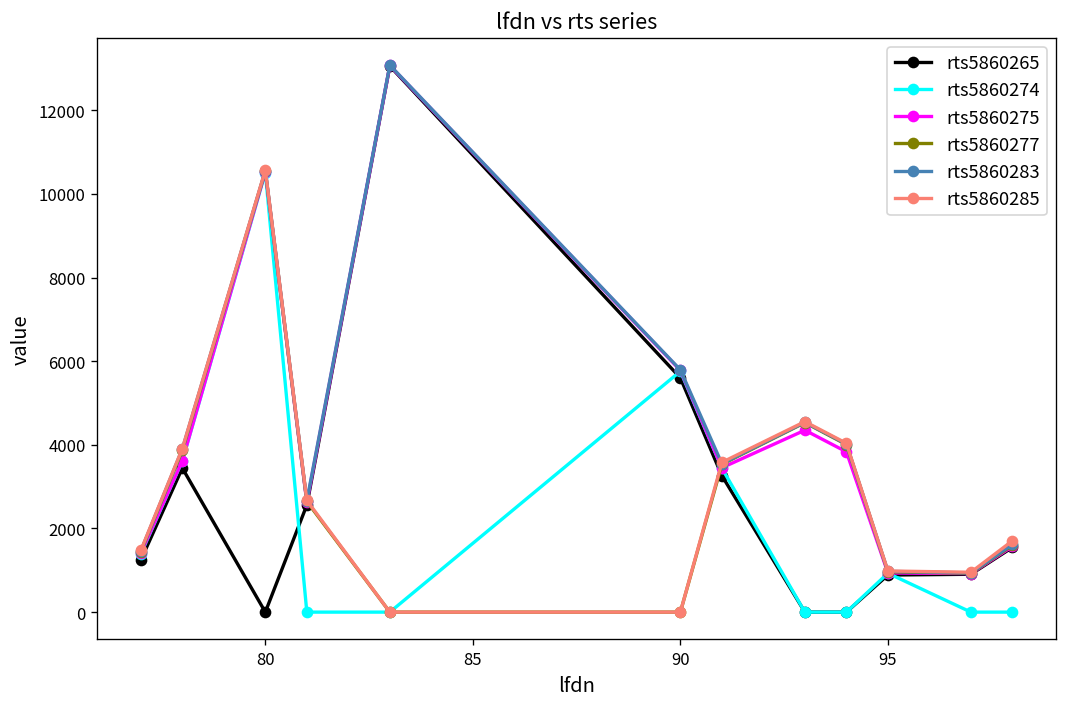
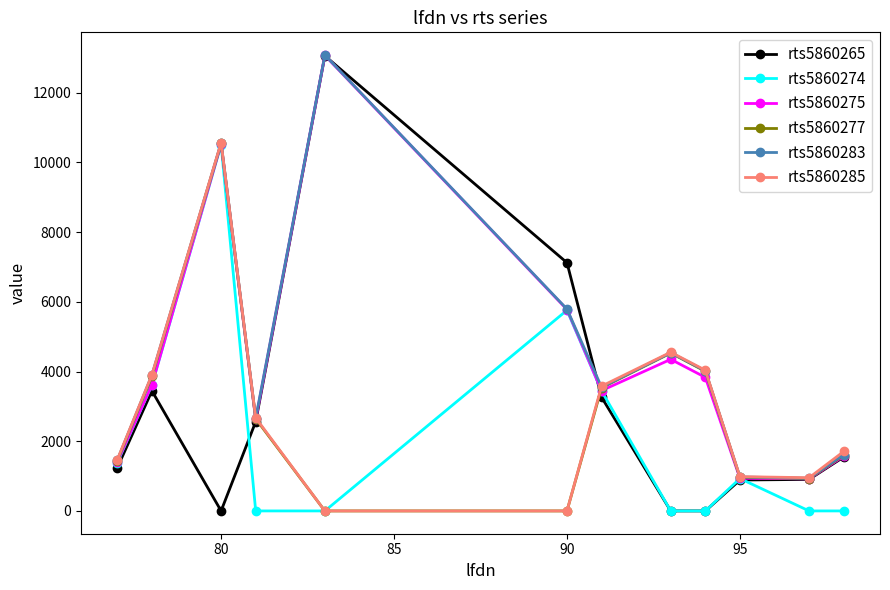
  {
    "rts5860265": {
      "80": 0,
-     "90": 5600
+     "90": 7100
    }
  }
